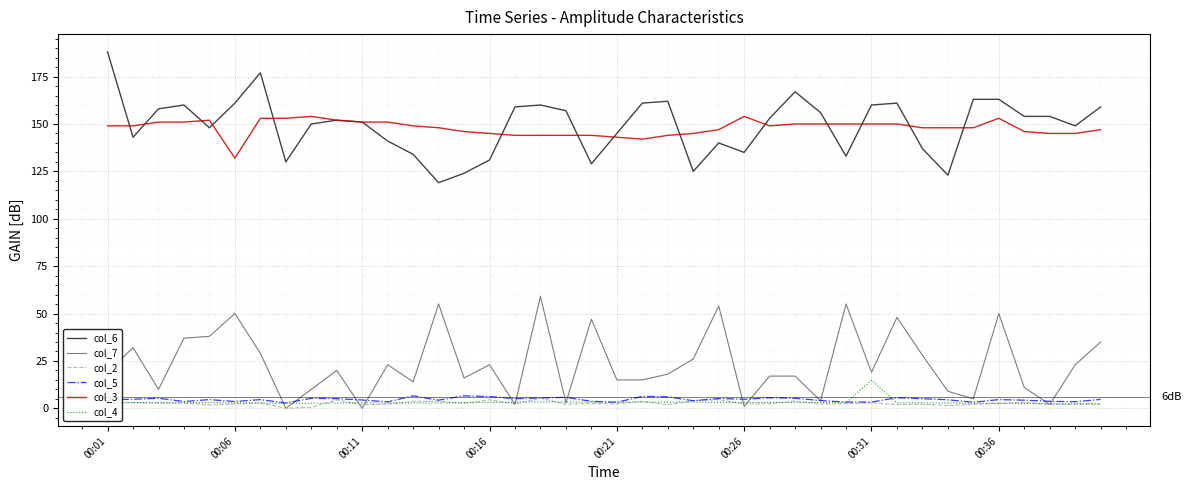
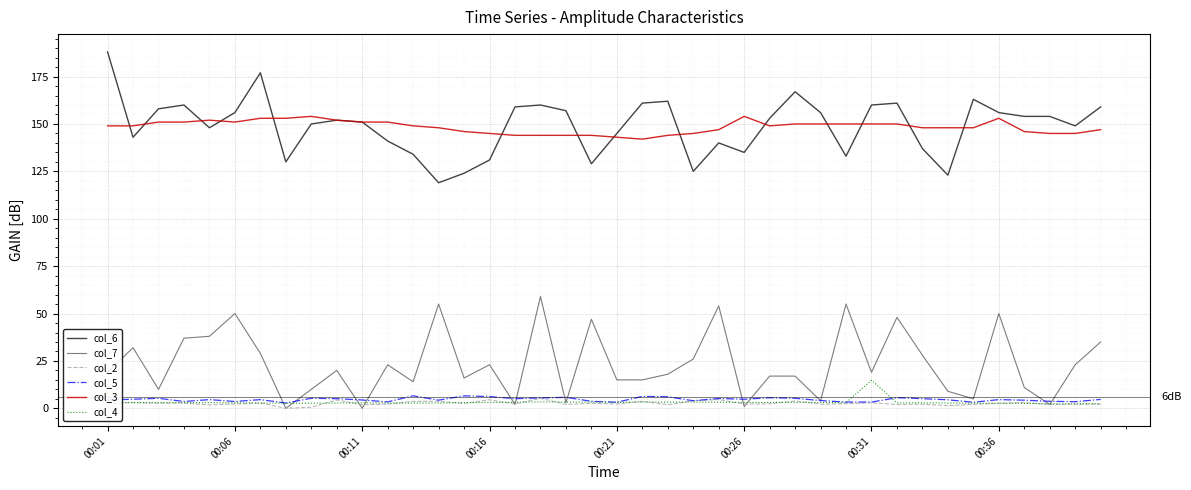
  {
    "col_6": {
      "00:01": 188,
-     "00:06": 161,
+     "00:06": 156,
      "00:16": 131,
      "00:21": 145,
      "00:26": 135,
      "00:31": 160,
-     "00:36": 163
+     "00:36": 156
    },
    "col_7": {
      "00:06": 50,
      "00:11": 0,
      "00:16": 23,
      "00:21": 15,
      "00:31": 19,
      "00:36": 50
    },
    "col_2": {
      "00:16": 5
    },
    "col_5": {
      "00:11": 4,
      "00:16": 6,
      "00:26": 5,
      "00:36": 5
    },
    "col_3": {
      "00:01": 149,
-     "00:06": 132,
+     "00:06": 151,
      "00:16": 145,
      "00:21": 143,
      "00:26": 154,
      "00:31": 150,
      "00:36": 153
    },
    "col_4": {
      "00:16": 3,
      "00:31": 15
    }
  }
